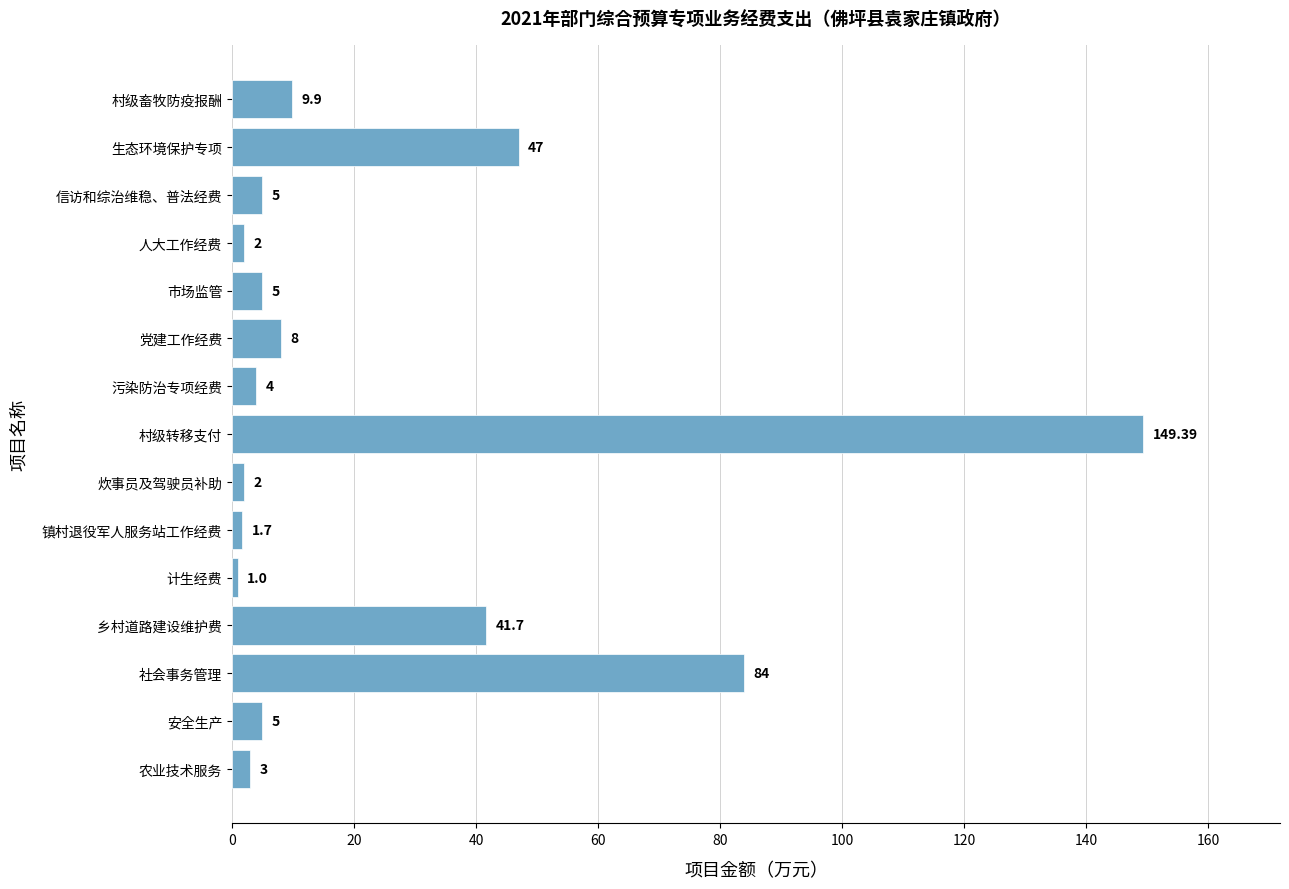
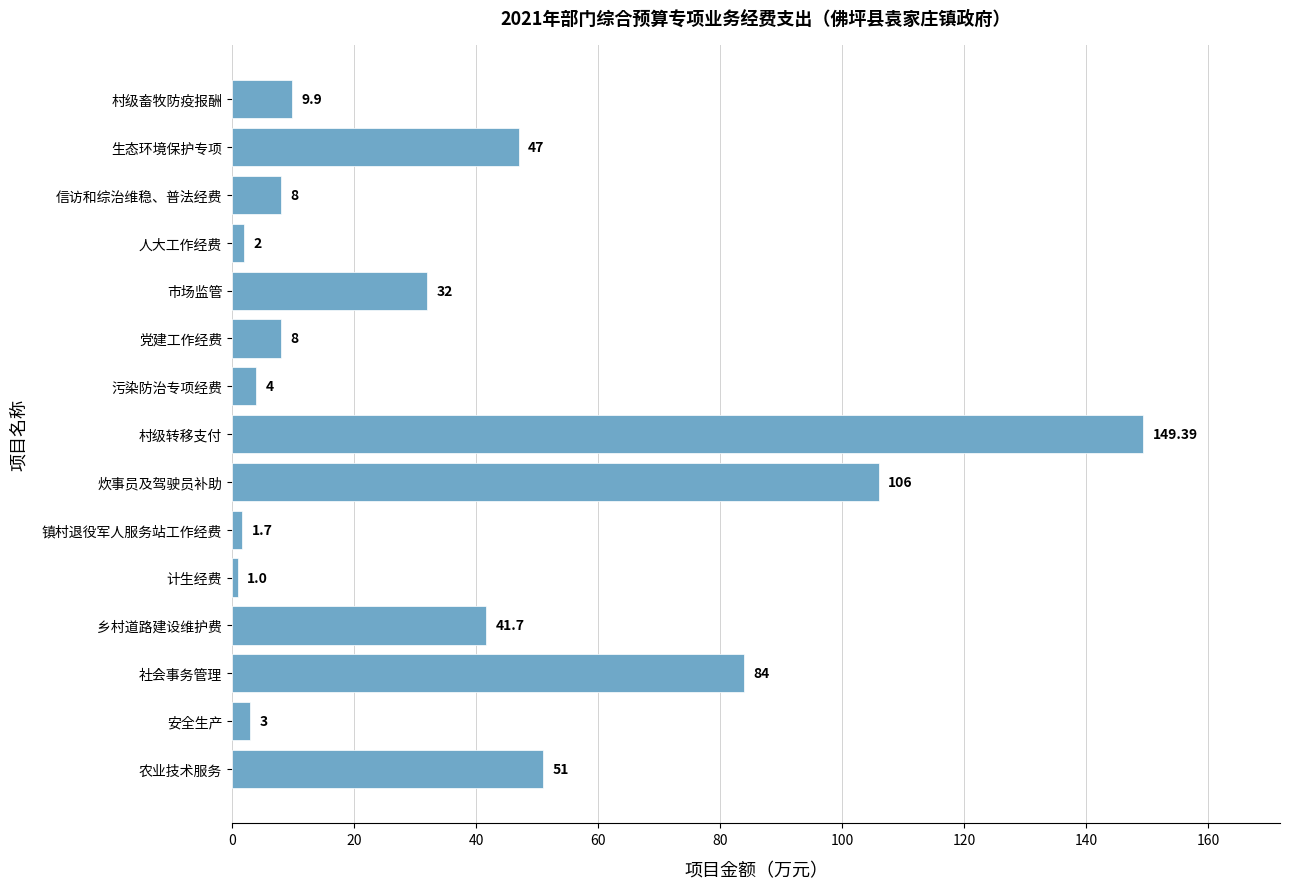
  {
    "村级畜牧防疫报酬": 9.9,
    "生态环境保护专项": 47,
-   "信访和综治维稳、普法经费": 5,
+   "信访和综治维稳、普法经费": 8,
    "人大工作经费": 2,
-   "市场监管": 5,
+   "市场监管": 32,
    "党建工作经费": 8,
    "污染防治专项经费": 4,
    "村级转移支付": 149.39,
-   "炊事员及驾驶员补助": 2,
+   "炊事员及驾驶员补助": 106,
    "镇村退役军人服务站工作经费": 1.7,
    "计生经费": 1.0,
    "乡村道路建设维护费": 41.7,
    "社会事务管理": 84,
-   "安全生产": 5,
-   "农业技术服务": 3
+   "安全生产": 3,
+   "农业技术服务": 51
  }
